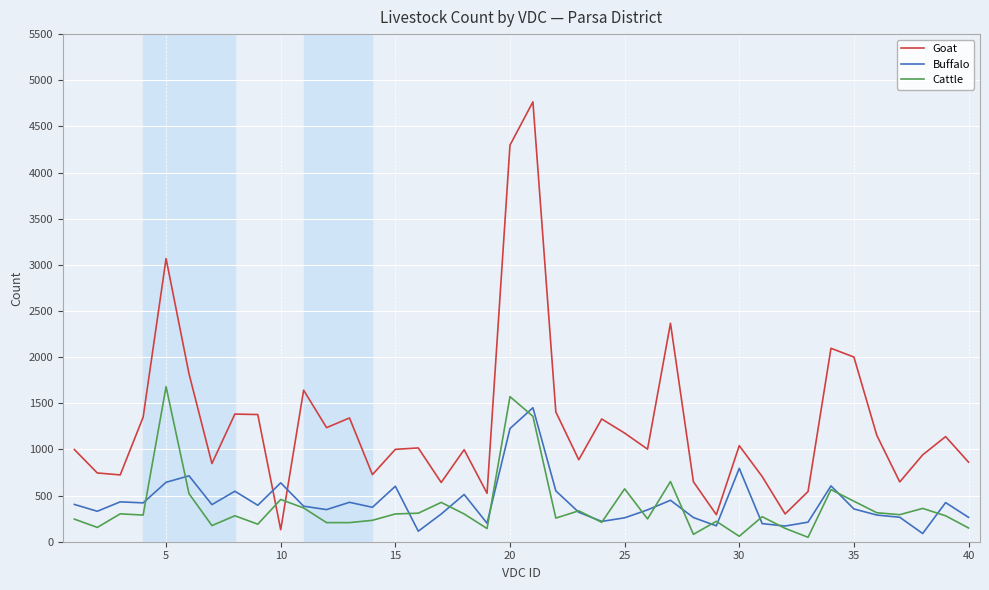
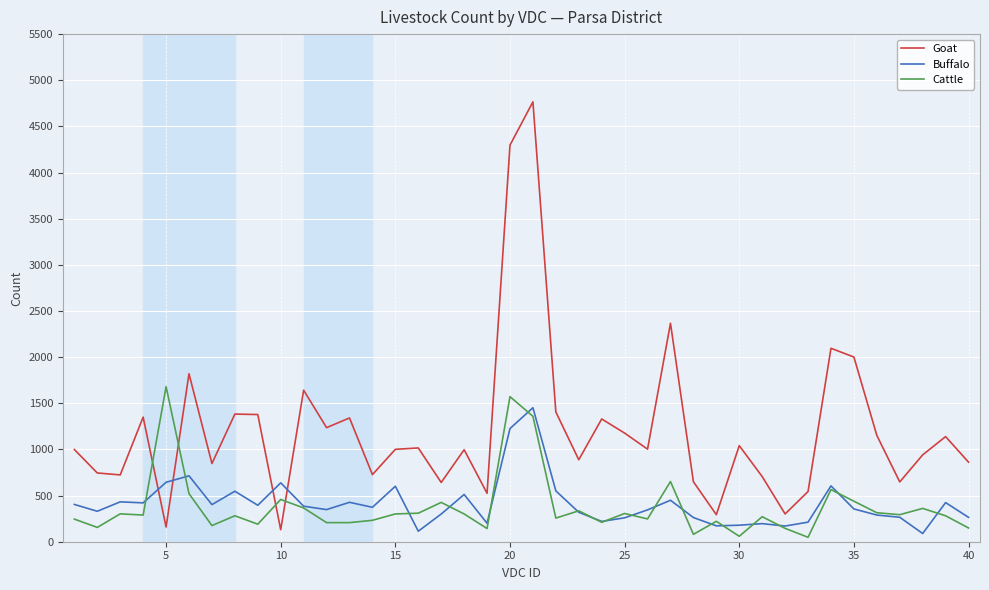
  {
    "Goat": {
-     "5": 3100,
+     "5": 200,
      "10": 100,
      "15": 1000,
      "20": 4300,
      "25": 1200,
      "30": 1000,
      "35": 2000,
      "40": 900
    },
    "Buffalo": {
      "5": 600,
      "10": 600,
      "15": 600,
      "20": 1200,
      "25": 300,
-     "30": 800,
+     "30": 200,
      "35": 400,
      "40": 300
    },
    "Cattle": {
      "5": 1700,
      "10": 500,
      "15": 300,
      "20": 1600,
-     "25": 600,
+     "25": 300,
      "30": 100,
      "35": 400,
      "40": 100
    }
  }
